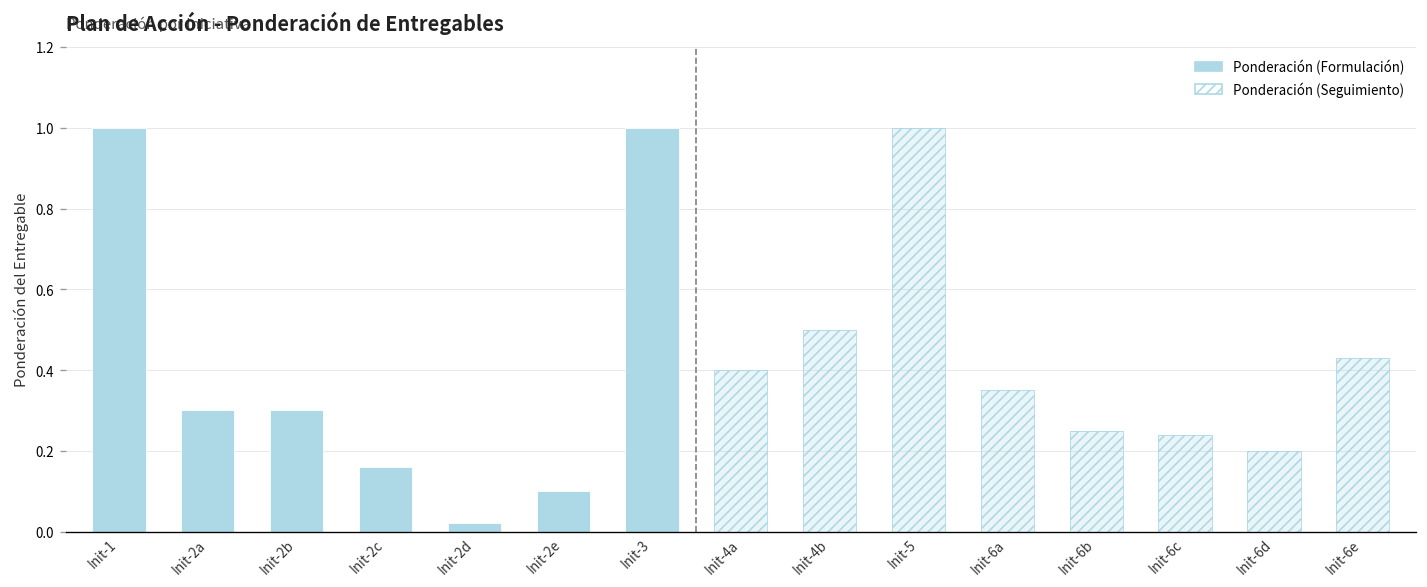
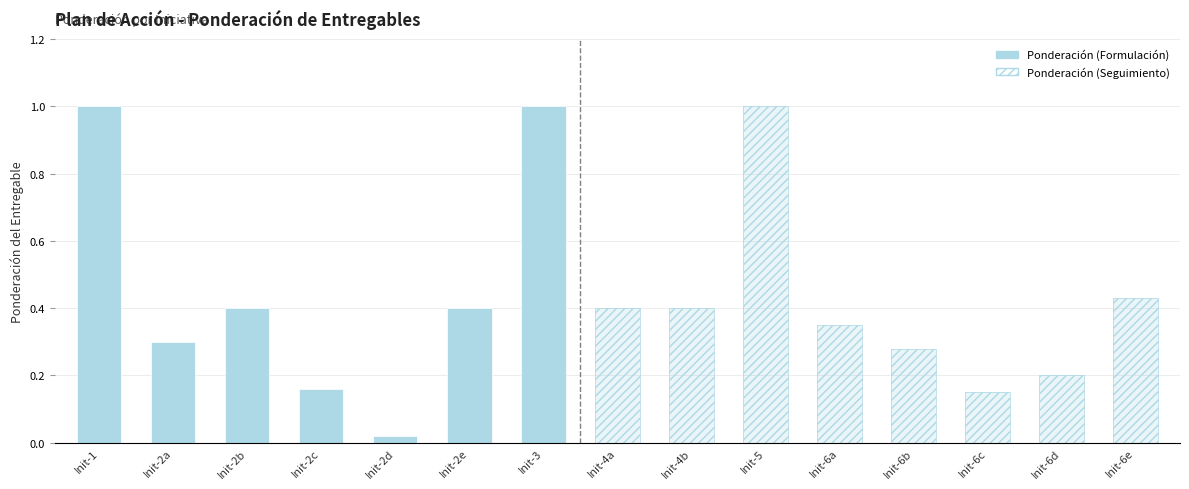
  {
    "Ponderación (Formulación)": {
      "Init-1": 1.0,
      "Init-2a": 0.3,
-     "Init-2b": 0.3,
+     "Init-2b": 0.4,
      "Init-2c": 0.16,
      "Init-2d": 0.02,
-     "Init-2e": 0.1,
+     "Init-2e": 0.4,
      "Init-3": 1.0
    },
    "Ponderación (Seguimiento)": {
      "Init-4a": 0.40,
-     "Init-4b": 0.5,
+     "Init-4b": 0.4,
      "Init-5": 1.00,
      "Init-6a": 0.35,
-     "Init-6b": 0.25,
-     "Init-6c": 0.24,
+     "Init-6b": 0.28,
+     "Init-6c": 0.15,
      "Init-6d": 0.20,
      "Init-6e": 0.43
    }
  }
